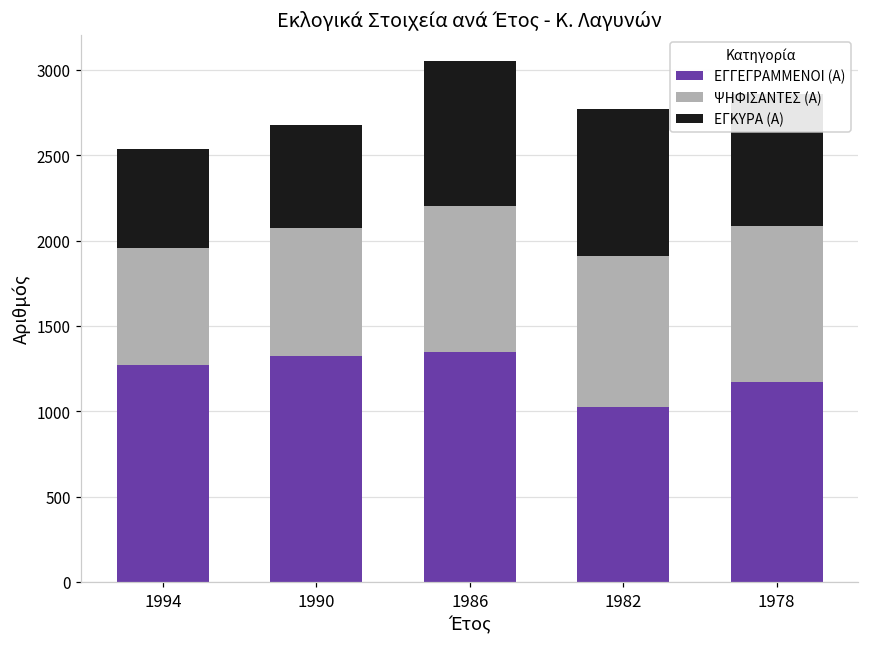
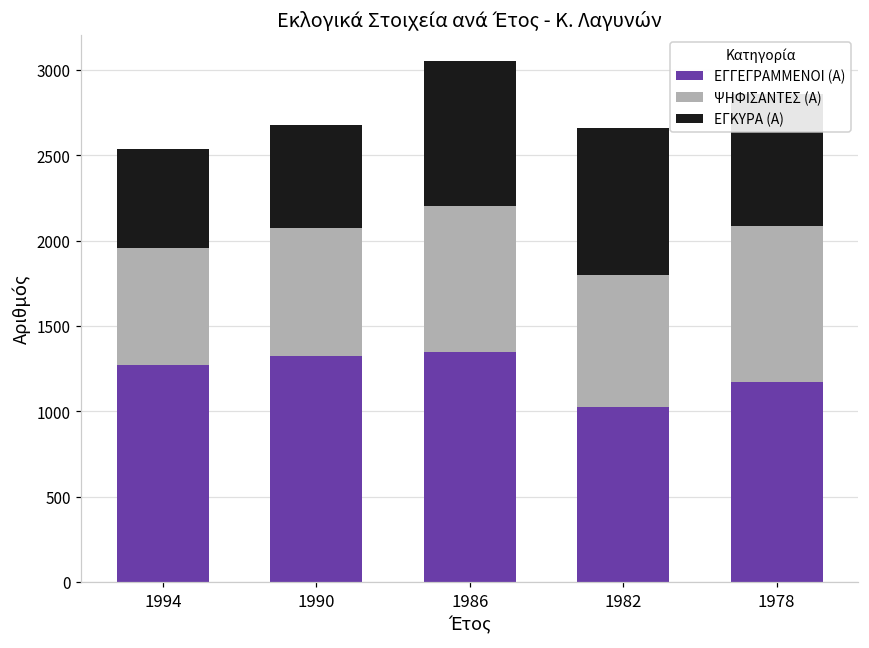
  {
    "ΕΓΓΕΓΡΑΜΜΕΝΟΙ (Α)": {
      "1994": 1270,
      "1990": 1320,
      "1986": 1350,
      "1982": 1030,
      "1978": 1170
    },
    "ΨΗΦΙΣΑΝΤΕΣ (Α)": {
      "1994": 690,
      "1990": 750,
      "1986": 850,
-     "1982": 880,
+     "1982": 770,
      "1978": 920
    },
    "ΕΓΚΥΡΑ (Α)": {
      "1994": 580,
      "1990": 600,
      "1986": 850,
      "1982": 860
    }
  }
